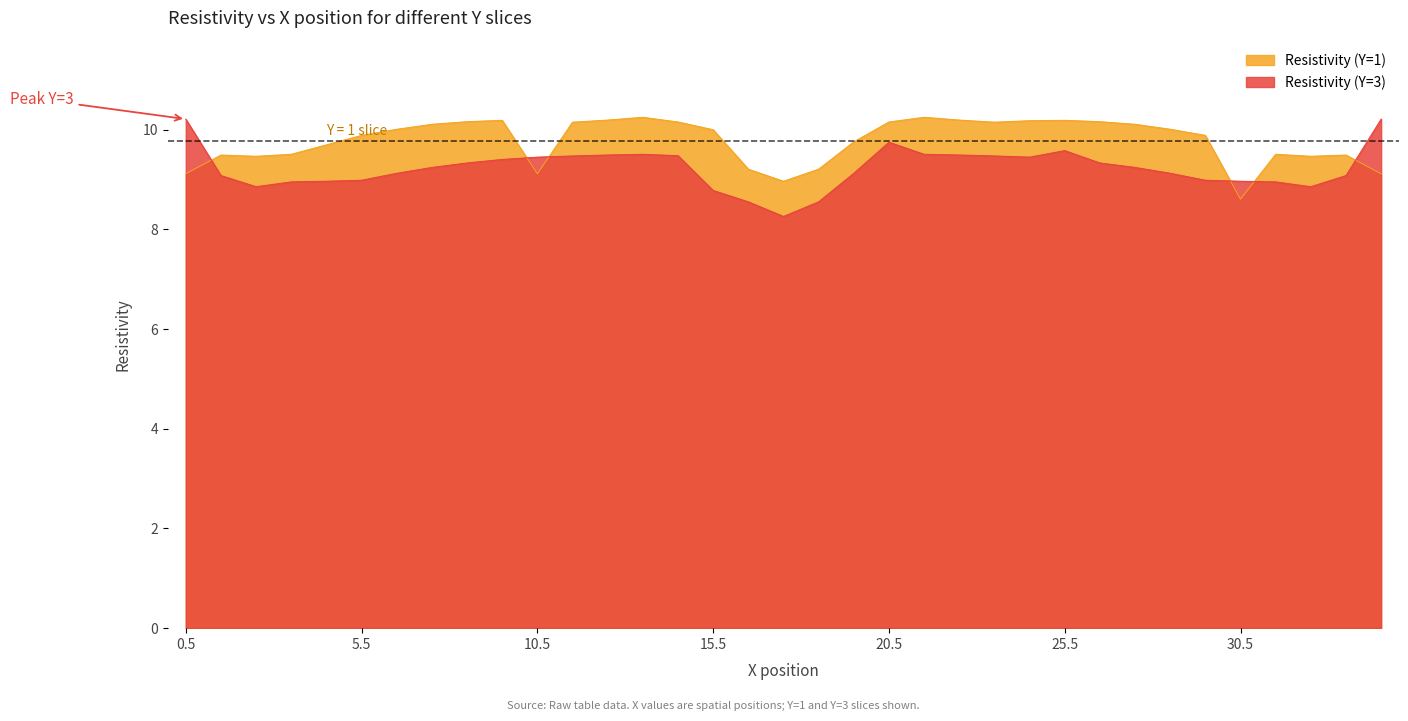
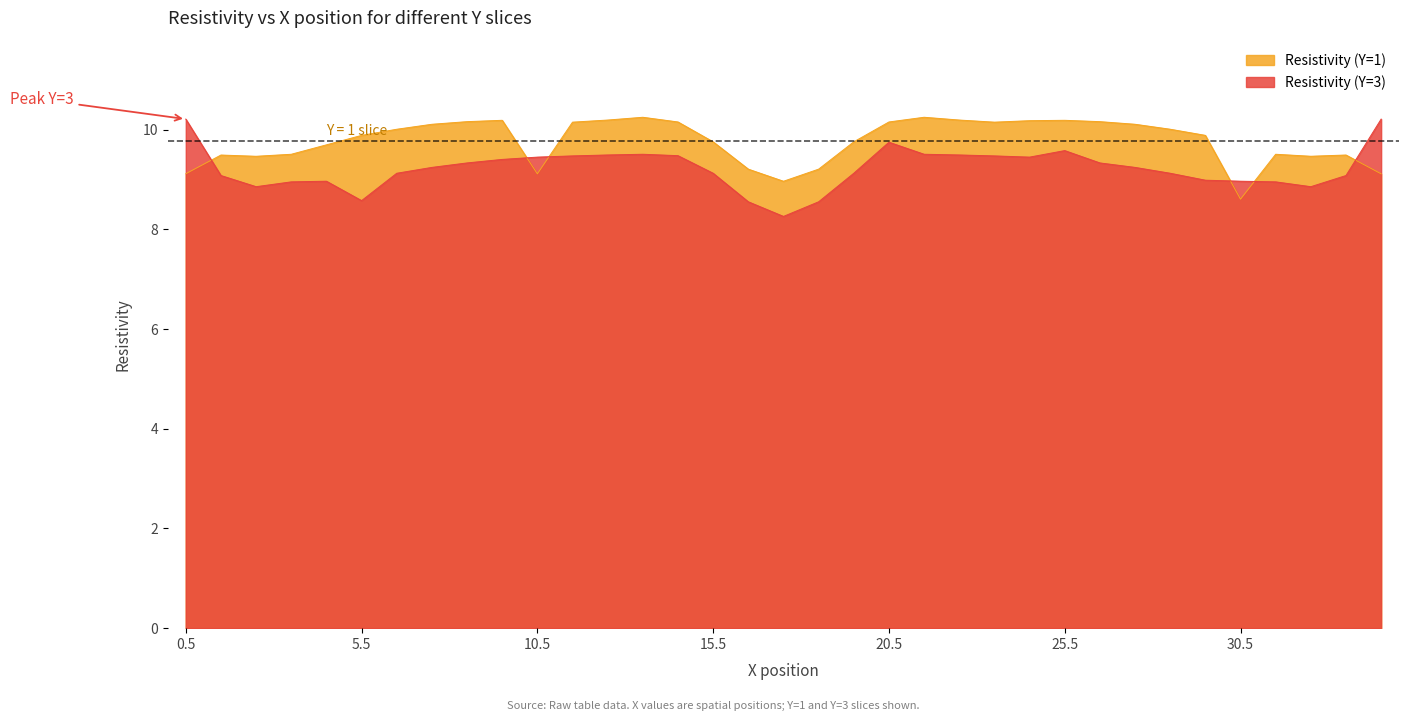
  {
    "Resistivity (Y=1)": {
      "0.5": 9.1,
      "10.5": 9.1,
-     "15.5": 10.0,
+     "15.5": 9.8,
      "20.5": 10.2,
      "25.5": 10.2,
      "30.5": 8.6
    },
    "Resistivity (Y=3)": {
-     "5.5": 9.0,
+     "5.5": 8.6,
      "10.5": 9.5,
-     "15.5": 8.8,
+     "15.5": 9.1,
      "20.5": 9.7,
      "25.5": 9.6,
      "30.5": 9.0
    }
  }
